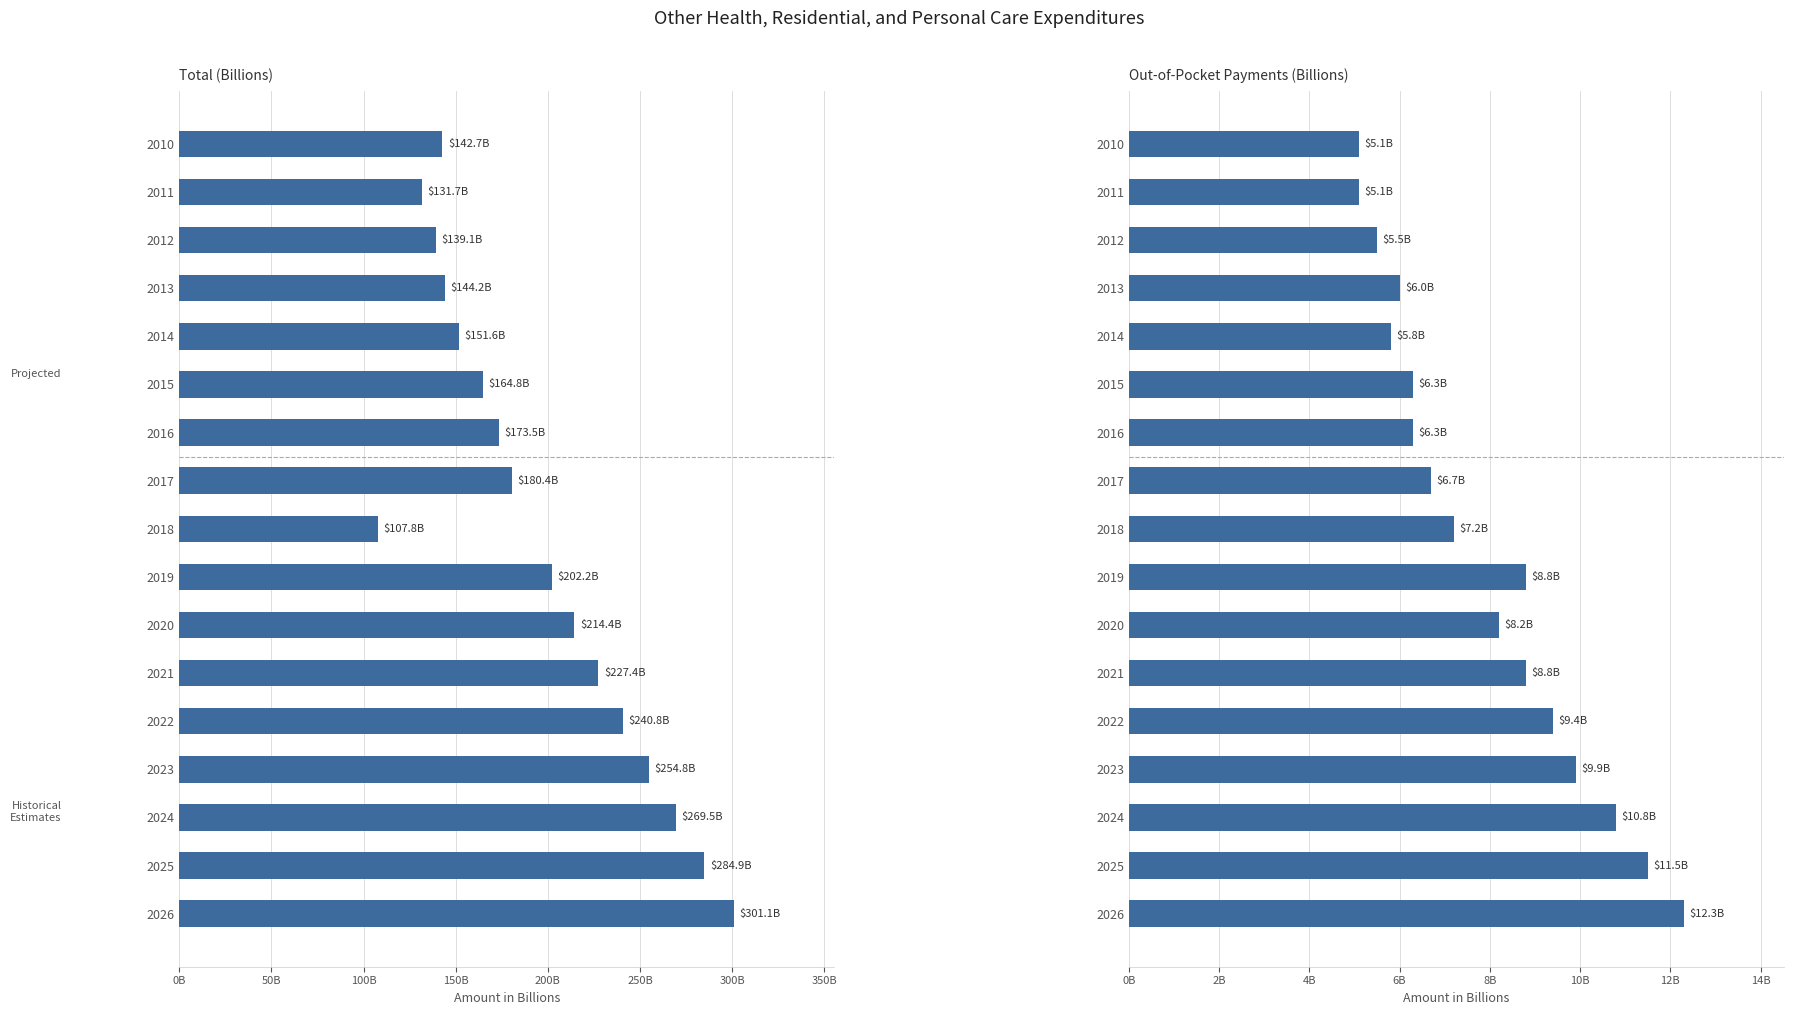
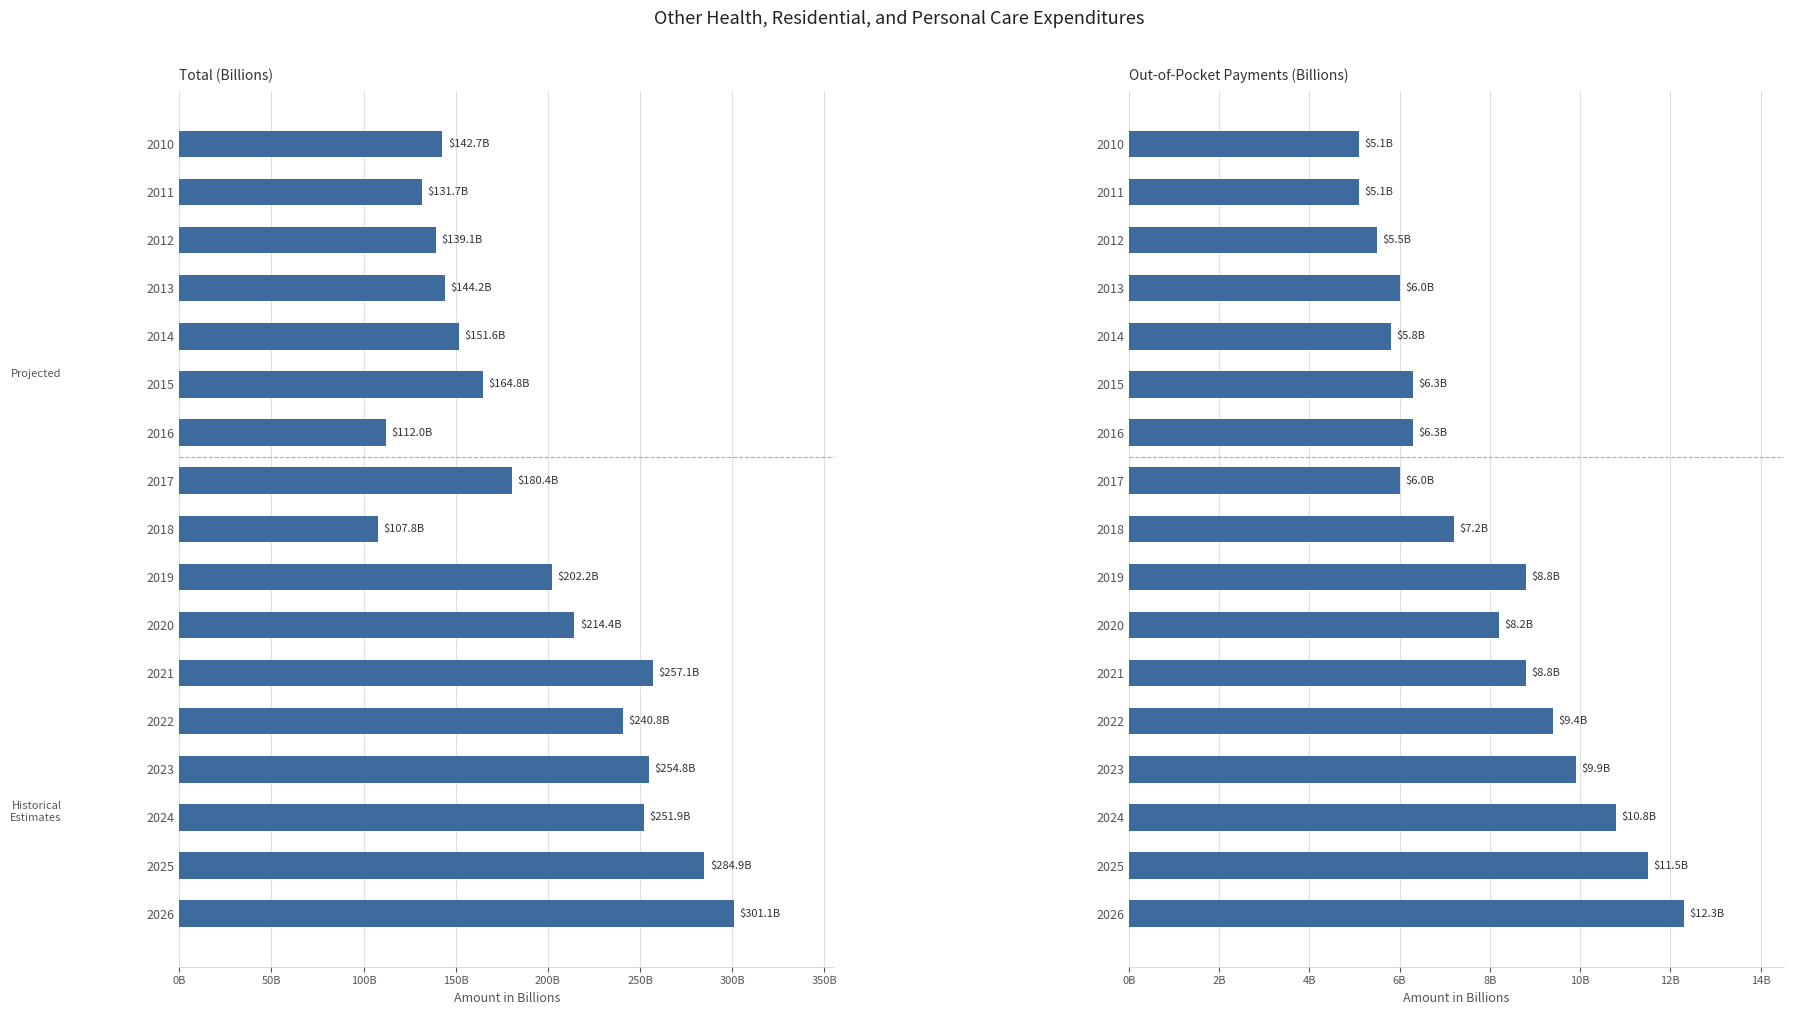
  {
    "Total (Billions)": {
      "2010": "$142.7B",
      "2011": "$131.7B",
      "2012": "$139.1B",
      "2013": "$144.2B",
      "2014": "$151.6B",
      "2015": "$164.8B",
-     "2016": "$173.5B",
+     "2016": "$112.0B",
      "2017": "$180.4B",
      "2018": "$107.8B",
      "2019": "$202.2B",
      "2020": "$214.4B",
-     "2021": "$227.4B",
+     "2021": "$257.1B",
      "2022": "$240.8B",
      "2023": "$254.8B",
-     "2024": "$269.5B",
+     "2024": "$251.9B",
      "2025": "$284.9B",
      "2026": "$301.1B"
    },
    "Out-of-Pocket Payments (Billions)": {
      "2010": "$5.1B",
      "2011": "$5.1B",
      "2012": "$5.5B",
      "2013": "$6.0B",
      "2014": "$5.8B",
      "2015": "$6.3B",
      "2016": "$6.3B",
-     "2017": "$6.7B",
+     "2017": "$6.0B",
      "2018": "$7.2B",
      "2019": "$8.8B",
      "2020": "$8.2B",
      "2021": "$8.8B",
      "2022": "$9.4B",
      "2023": "$9.9B",
      "2024": "$10.8B",
      "2025": "$11.5B",
      "2026": "$12.3B"
    }
  }
